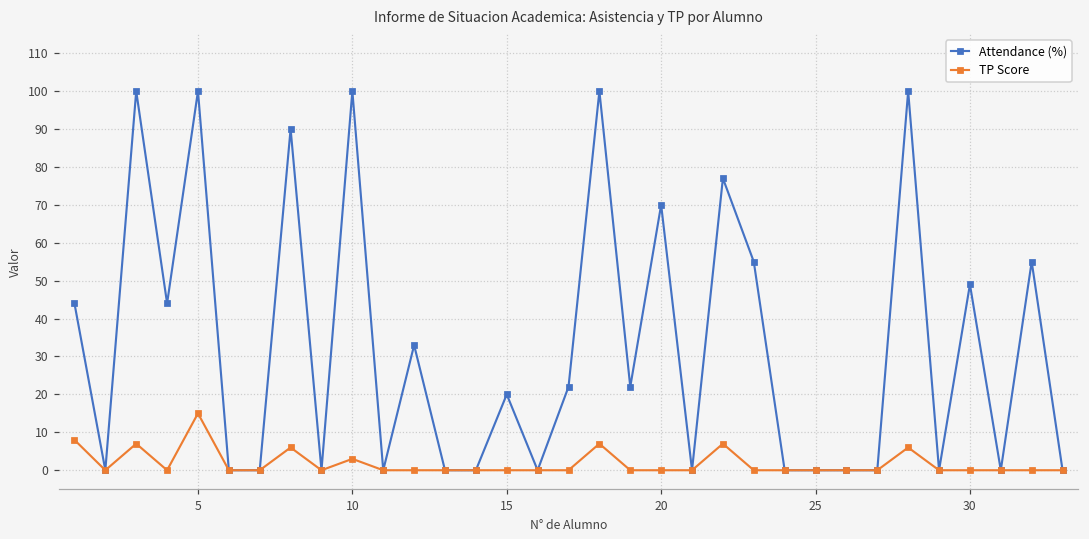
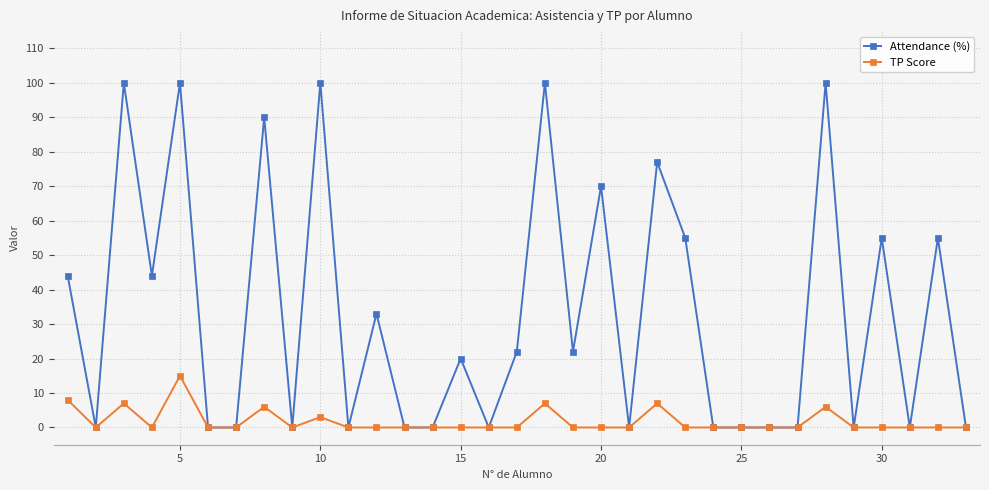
  {
    "Attendance (%)": {
      "5": 100,
      "10": 100,
      "15": 20,
      "20": 70,
-     "30": 49
+     "30": 55
    },
    "TP Score": {
      "5": 15,
      "10": 3,
      "15": 0,
      "20": 0,
      "30": 0
    }
  }
